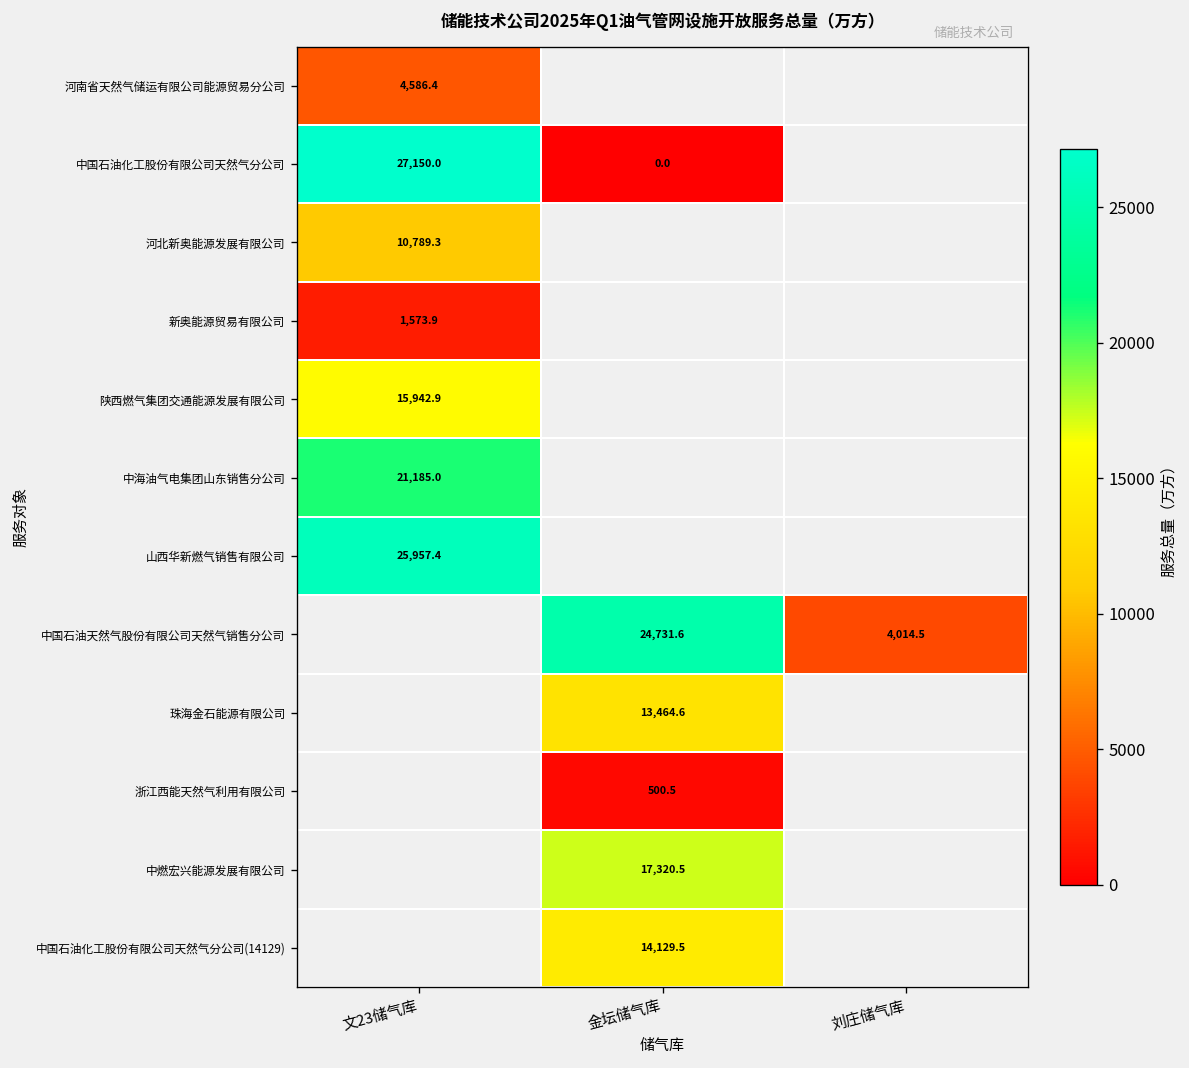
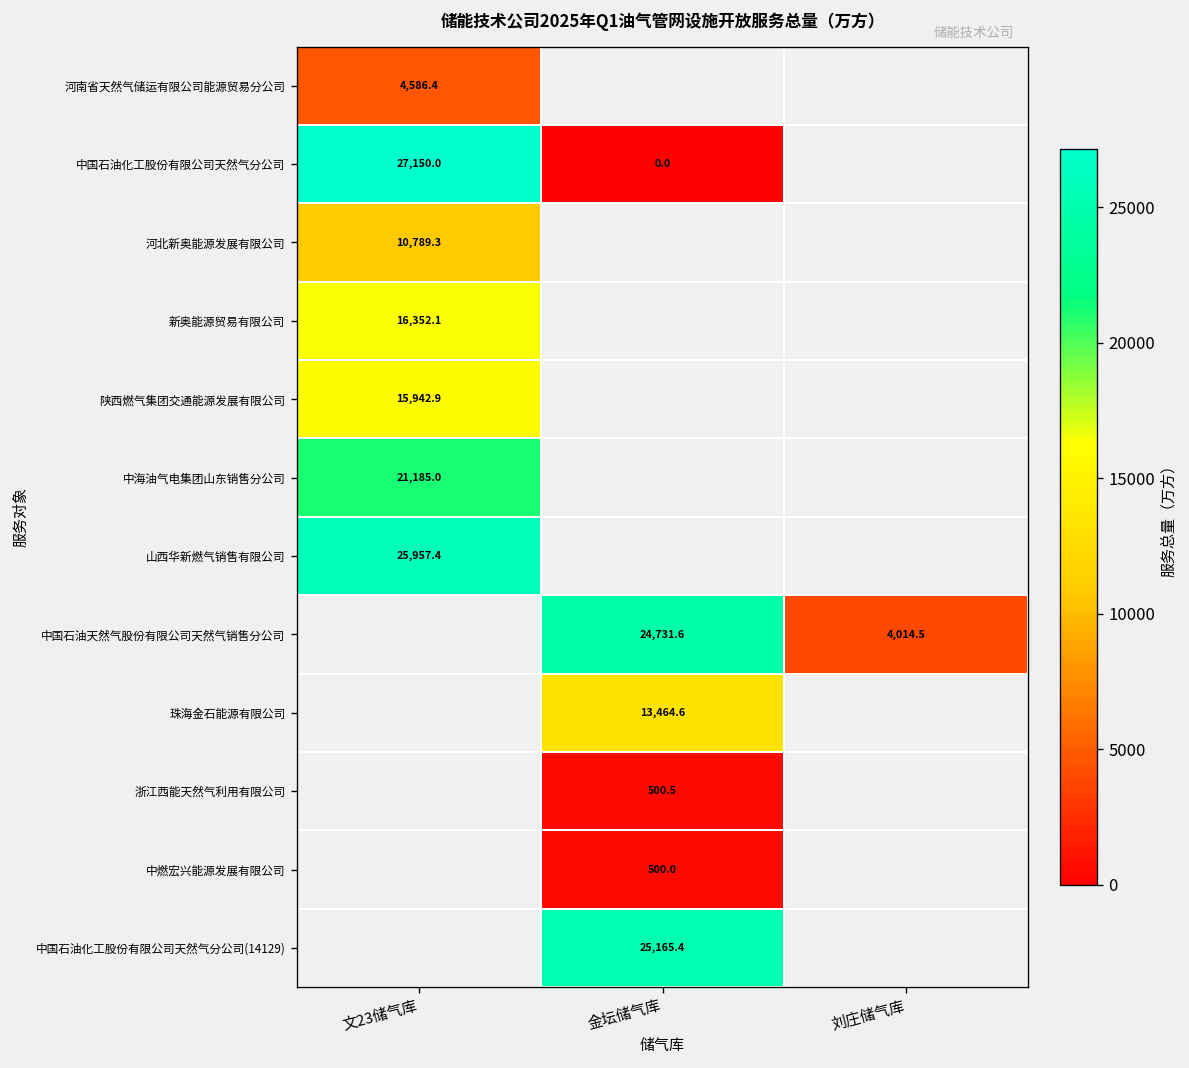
  {
    "河南省天然气储运有限公司能源贸易分公司": {
      "文23储气库": "4,586.4"
    },
    "中国石油化工股份有限公司天然气分公司": {
      "文23储气库": "27,150.0",
      "金坛储气库": "0.0"
    },
    "河北新奥能源发展有限公司": {
      "文23储气库": "10,789.3"
    },
    "新奥能源贸易有限公司": {
-     "文23储气库": "1,573.9"
+     "文23储气库": "16,352.1"
    },
    "陕西燃气集团交通能源发展有限公司": {
      "文23储气库": "15,942.9"
    },
    "中海油气电集团山东销售分公司": {
      "文23储气库": "21,185.0"
    },
    "山西华新燃气销售有限公司": {
      "文23储气库": "25,957.4"
    },
    "中国石油天然气股份有限公司天然气销售分公司": {
      "金坛储气库": "24,731.6",
      "刘庄储气库": "4,014.5"
    },
    "珠海金石能源有限公司": {
      "金坛储气库": "13,464.6"
    },
    "浙江西能天然气利用有限公司": {
      "金坛储气库": "500.5"
    },
    "中燃宏兴能源发展有限公司": {
-     "金坛储气库": "17,320.5"
+     "金坛储气库": "500.0"
    },
    "中国石油化工股份有限公司天然气分公司(14129)": {
-     "金坛储气库": "14,129.5"
+     "金坛储气库": "25,165.4"
    }
  }
